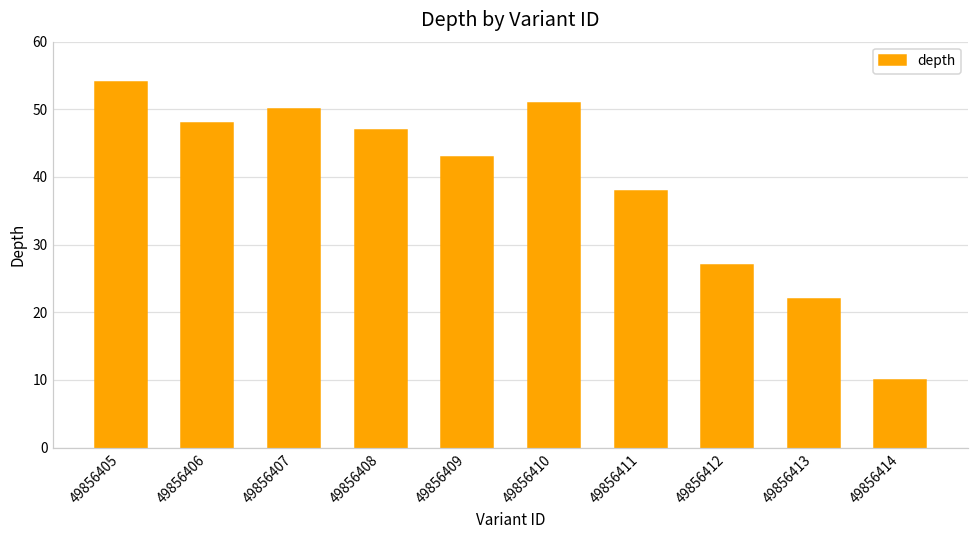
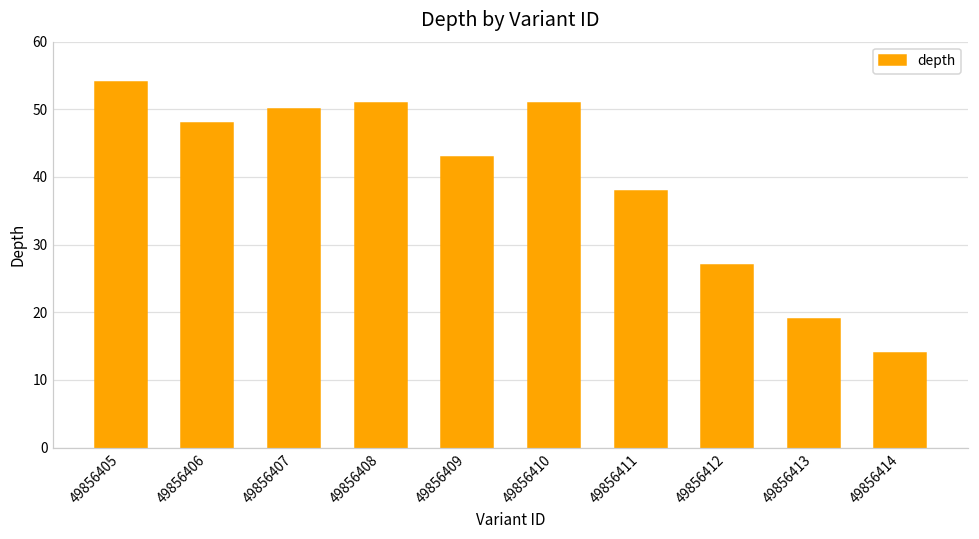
  {
    "49856405": 54,
    "49856406": 48,
    "49856407": 50,
-   "49856408": 47,
+   "49856408": 51,
    "49856409": 43,
    "49856410": 51,
    "49856411": 38,
    "49856412": 27,
-   "49856413": 22,
-   "49856414": 10
+   "49856413": 19,
+   "49856414": 14
  }
